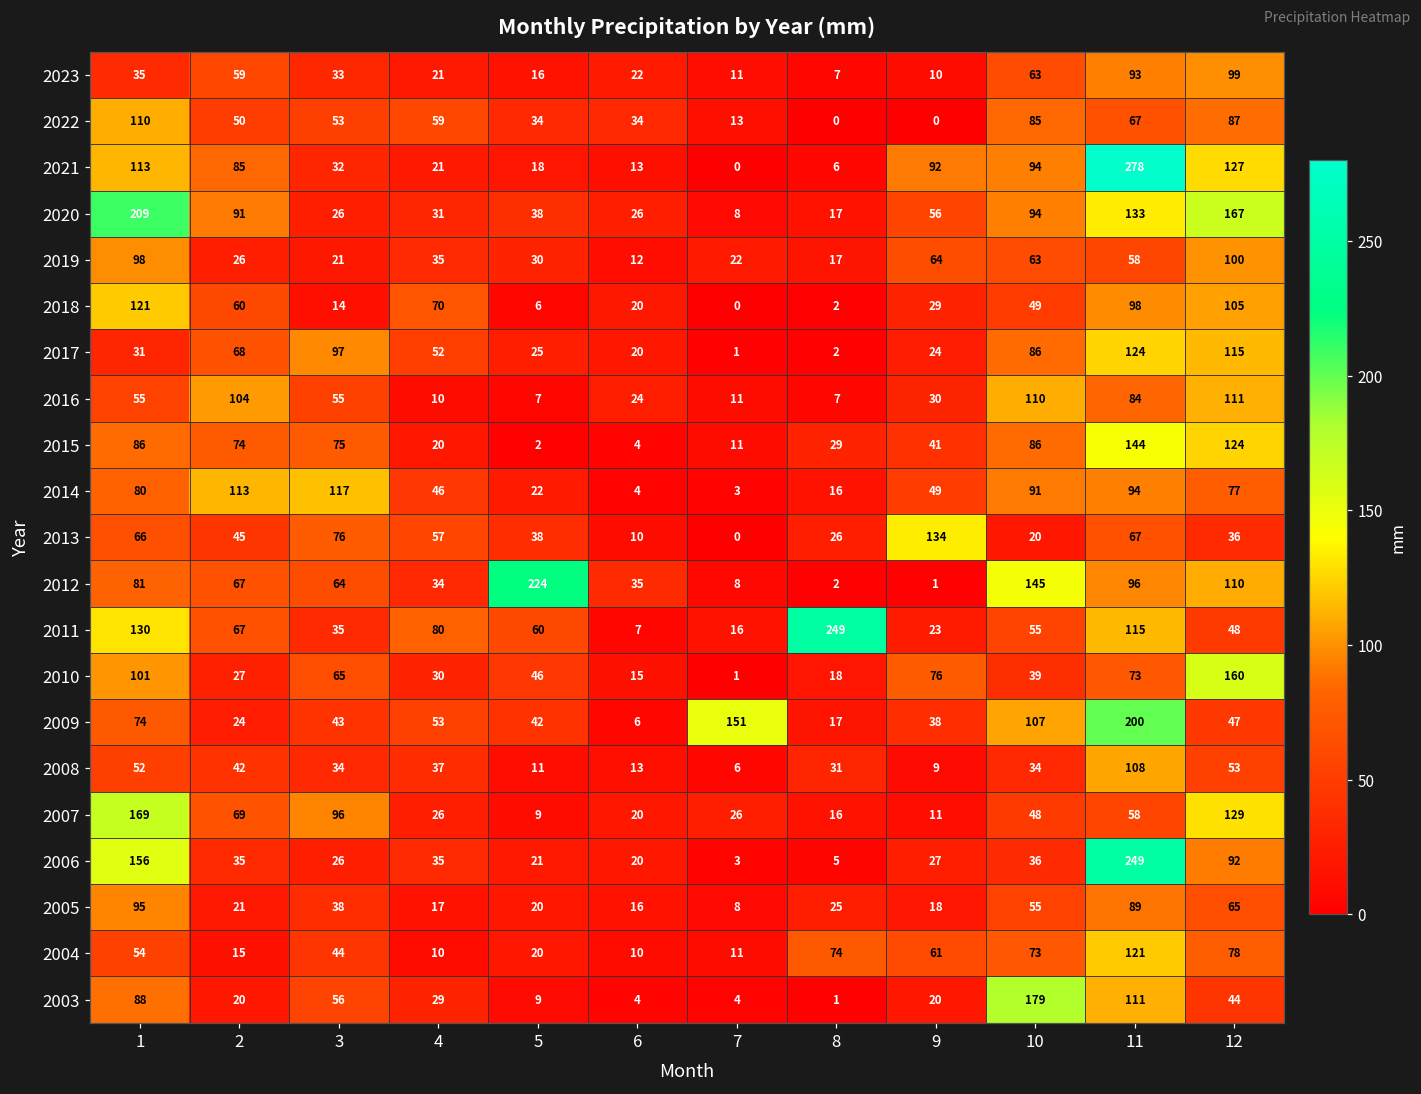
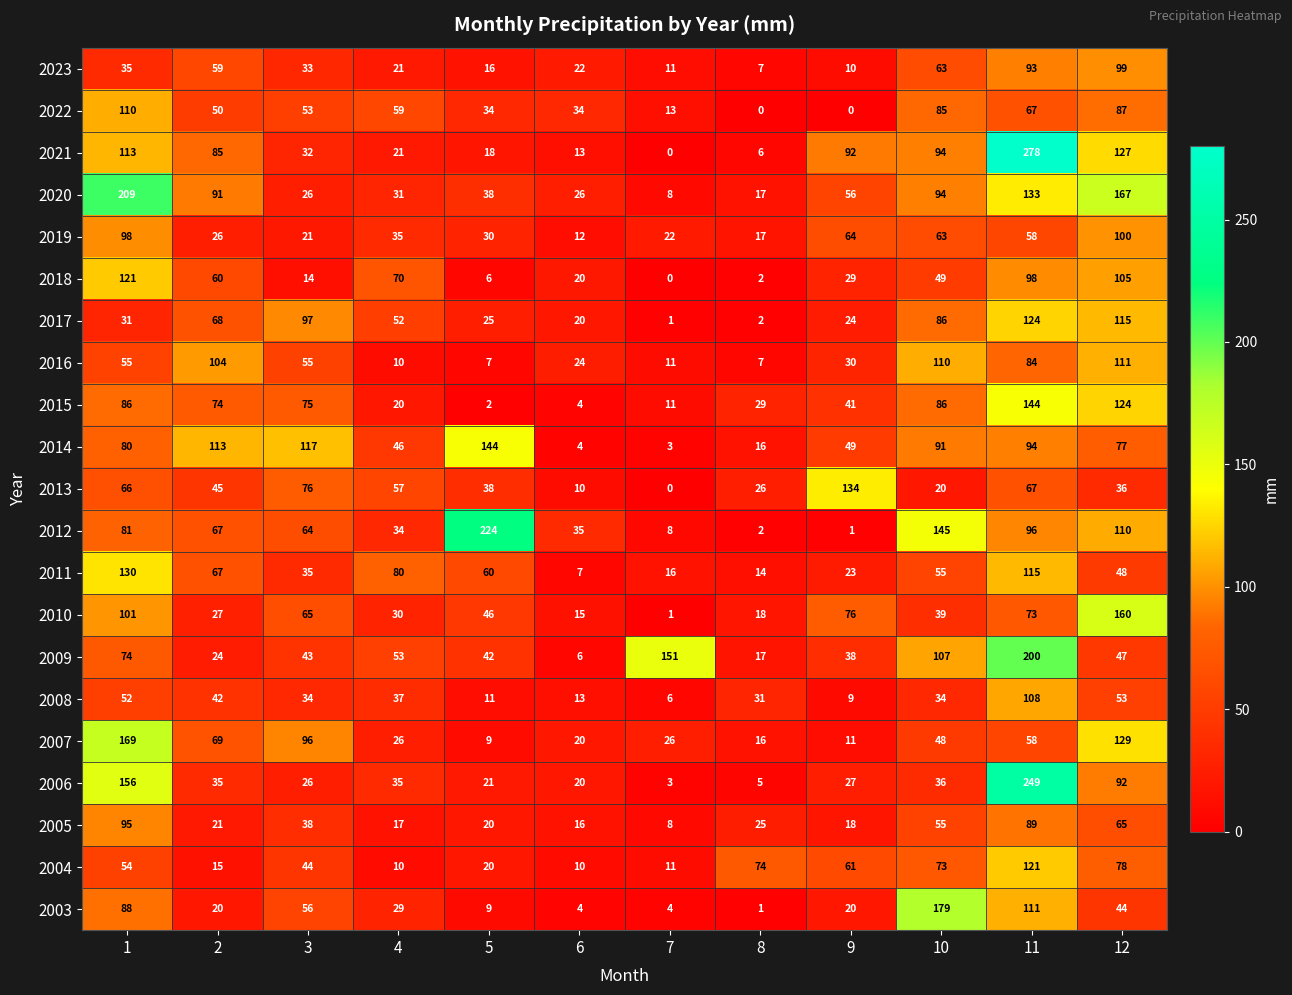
  {
    "2014": {
      "1": 80,
      "2": 113,
      "3": 117,
      "4": 46,
-     "5": 22,
+     "5": 144,
      "6": 4,
      "7": 3,
      "8": 16,
      "9": 49,
      "10": 91,
      "11": 94,
      "12": 77
    },
    "2011": {
      "1": 130,
      "2": 67,
      "3": 35,
      "4": 80,
      "5": 60,
      "6": 7,
      "7": 16,
-     "8": 249,
+     "8": 14,
      "9": 23,
      "10": 55,
      "11": 115,
      "12": 48
    }
  }
